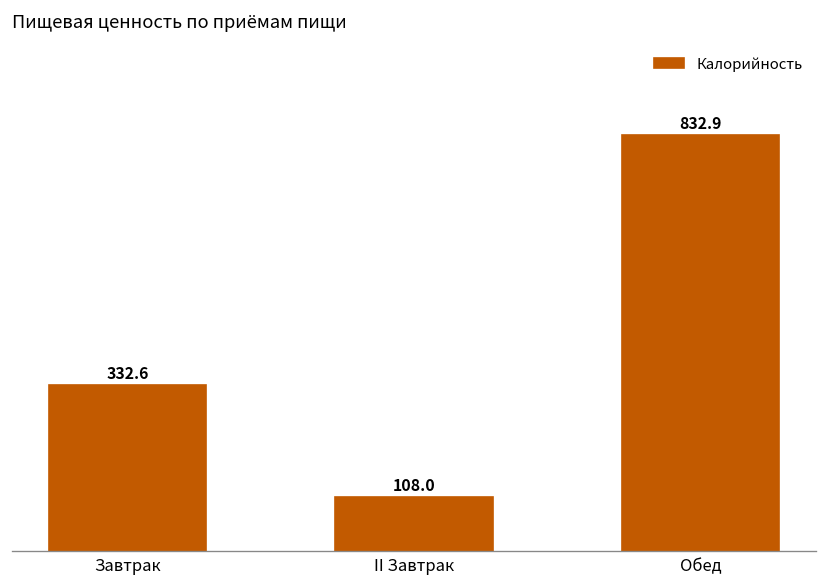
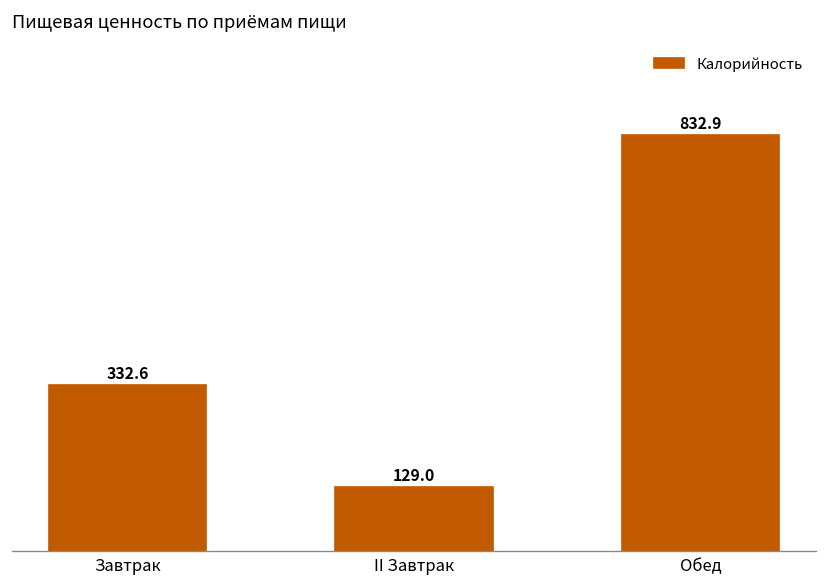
  {
    "Завтрак": 332.6,
-   "II Завтрак": 108.0,
+   "II Завтрак": 129.0,
    "Обед": 832.9
  }
